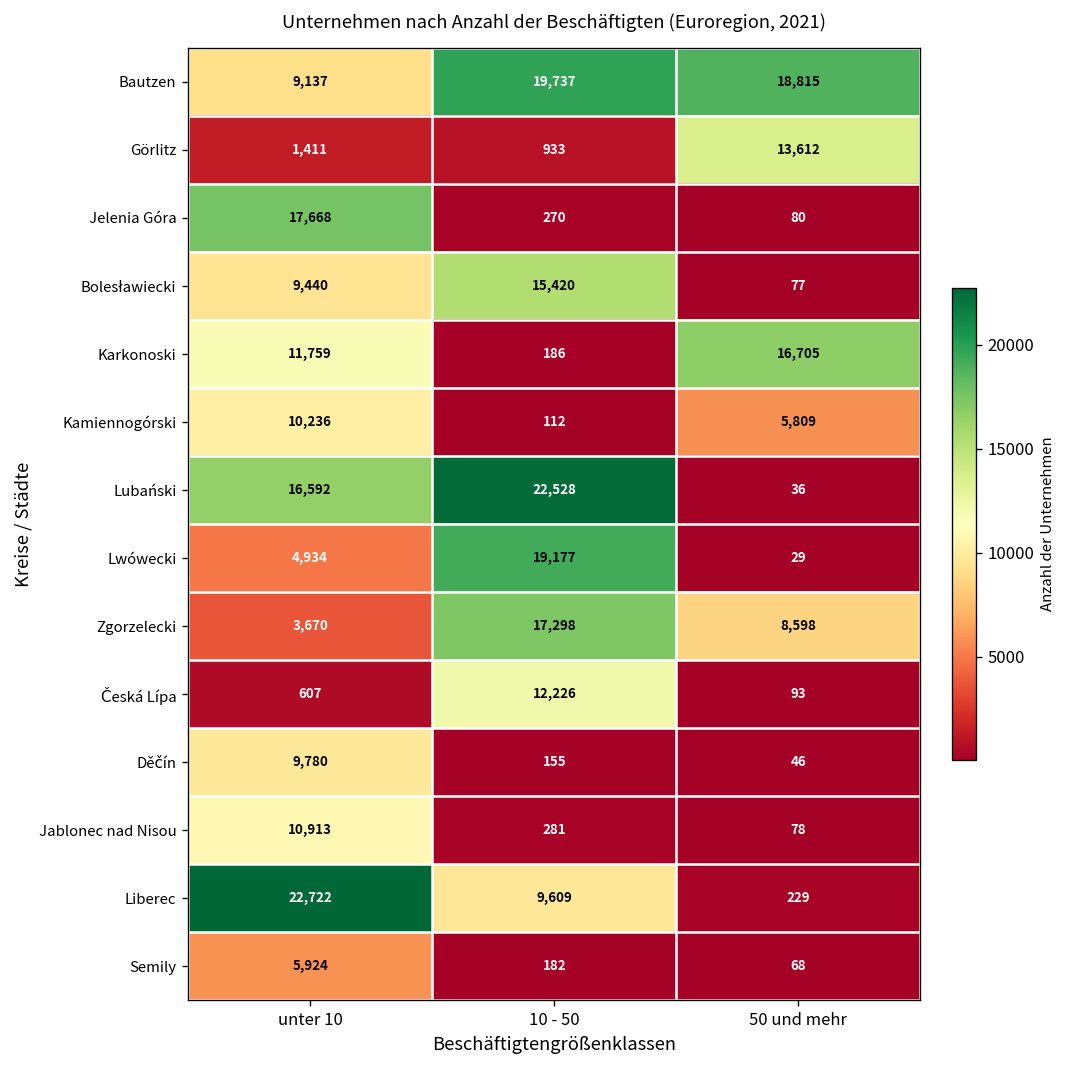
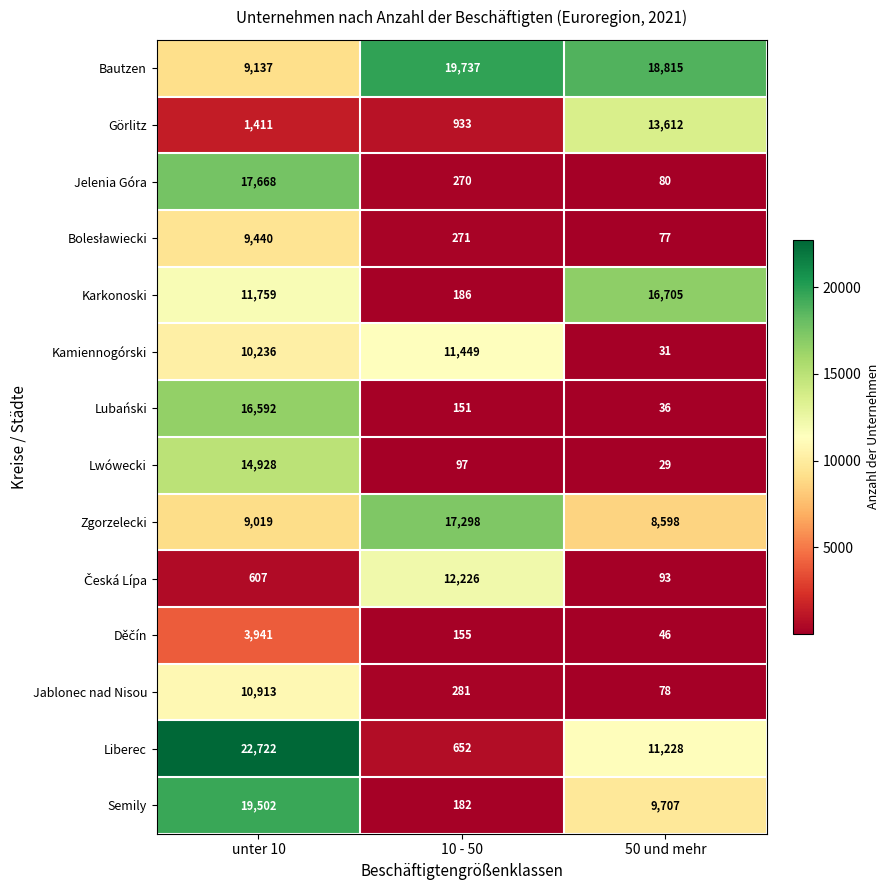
  {
    "Bautzen": {
      "unter 10": "9,137",
      "10 - 50": "19,737",
      "50 und mehr": "18,815"
    },
    "Görlitz": {
      "unter 10": "1,411",
      "10 - 50": "933",
      "50 und mehr": "13,612"
    },
    "Jelenia Góra": {
      "unter 10": "17,668",
      "10 - 50": "270",
      "50 und mehr": "80"
    },
    "Bolesławiecki": {
      "unter 10": "9,440",
-     "10 - 50": "15,420",
+     "10 - 50": "271",
      "50 und mehr": "77"
    },
    "Karkonoski": {
      "unter 10": "11,759",
      "10 - 50": "186",
      "50 und mehr": "16,705"
    },
    "Kamiennogórski": {
      "unter 10": "10,236",
-     "10 - 50": "112",
-     "50 und mehr": "5,809"
+     "10 - 50": "11,449",
+     "50 und mehr": "31"
    },
    "Lubański": {
      "unter 10": "16,592",
-     "10 - 50": "22,528",
+     "10 - 50": "151",
      "50 und mehr": "36"
    },
    "Lwówecki": {
-     "unter 10": "4,934",
-     "10 - 50": "19,177",
+     "unter 10": "14,928",
+     "10 - 50": "97",
      "50 und mehr": "29"
    },
    "Zgorzelecki": {
-     "unter 10": "3,670",
+     "unter 10": "9,019",
      "10 - 50": "17,298",
      "50 und mehr": "8,598"
    },
    "Česká Lípa": {
      "unter 10": "607",
      "10 - 50": "12,226",
      "50 und mehr": "93"
    },
    "Děčín": {
-     "unter 10": "9,780",
+     "unter 10": "3,941",
      "10 - 50": "155",
      "50 und mehr": "46"
    },
    "Jablonec nad Nisou": {
      "unter 10": "10,913",
      "10 - 50": "281",
      "50 und mehr": "78"
    },
    "Liberec": {
      "unter 10": "22,722",
-     "10 - 50": "9,609",
-     "50 und mehr": "229"
+     "10 - 50": "652",
+     "50 und mehr": "11,228"
    },
    "Semily": {
-     "unter 10": "5,924",
+     "unter 10": "19,502",
      "10 - 50": "182",
-     "50 und mehr": "68"
+     "50 und mehr": "9,707"
    }
  }
